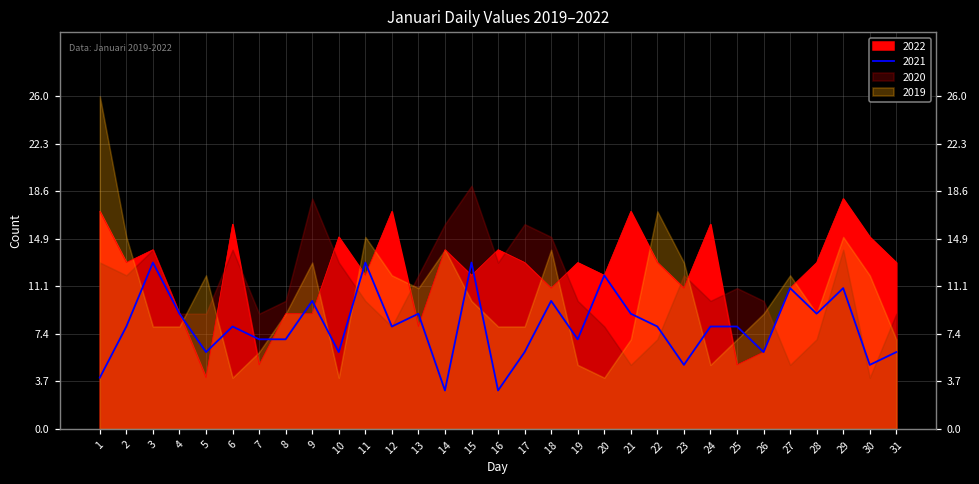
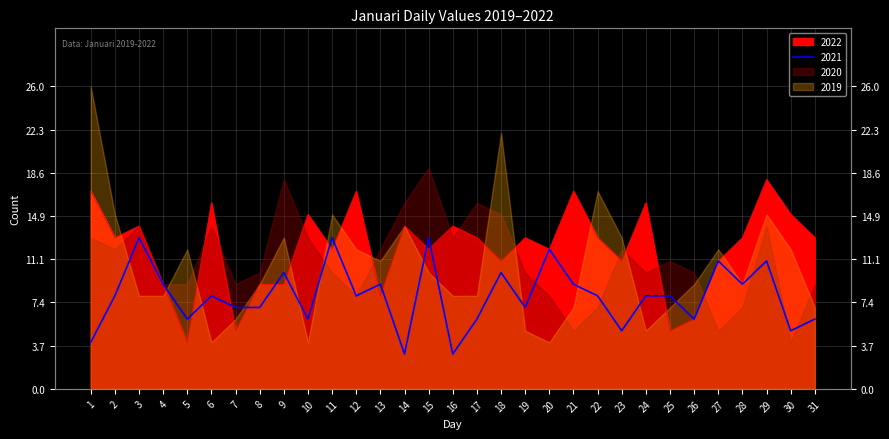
  {
    "2022": {
      "1": 17,
      "2": 13,
      "5": 4,
      "6": 16,
      "7": 5,
      "9": 9,
      "10": 15,
      "11": 12,
      "12": 17,
      "13": 8,
      "15": 12,
      "16": 14,
      "17": 13,
      "18": 11,
      "19": 13,
      "21": 17,
      "22": 13,
      "23": 11,
      "24": 16,
      "25": 5,
      "28": 13,
      "29": 18,
      "30": 15,
      "31": 13
    },
    "2021": {
      "1": 4,
      "2": 8,
      "3": 13,
      "5": 6,
      "6": 8,
      "7": 7,
      "8": 7,
      "9": 10,
      "10": 6,
      "11": 13,
      "13": 9,
      "14": 3,
      "15": 13,
      "16": 3,
      "17": 6,
      "18": 10,
      "19": 7,
      "21": 9,
      "22": 8,
      "23": 5,
      "24": 8,
      "25": 8,
      "29": 11,
      "30": 5,
      "31": 6
    },
    "2020": {
      "1": 13,
      "2": 12,
      "5": 9,
      "6": 14,
      "7": 9,
      "8": 10,
      "9": 18,
      "10": 13,
      "11": 10,
      "13": 12,
      "14": 16,
      "15": 19,
      "16": 13,
      "17": 16,
      "18": 15,
      "19": 10,
      "20": 8,
      "21": 5,
      "22": 7,
      "23": 12,
      "24": 10,
      "25": 11,
      "26": 10,
      "27": 5,
      "28": 7,
      "29": 14,
      "30": 4,
      "31": 9
    },
    "2019": {
      "1": 26,
      "2": 15,
      "3": 8,
      "4": 8,
      "5": 12,
      "6": 4,
      "7": 6,
      "9": 13,
      "10": 4,
      "11": 15,
      "12": 12,
      "13": 11,
      "15": 10,
      "16": 8,
      "17": 8,
-     "18": 14,
+     "18": 22,
      "19": 5,
      "20": 4,
      "21": 7,
      "22": 17,
      "23": 13,
      "24": 5,
      "25": 7,
      "26": 9,
      "27": 12,
      "29": 15,
      "30": 12,
      "31": 7
    }
  }
